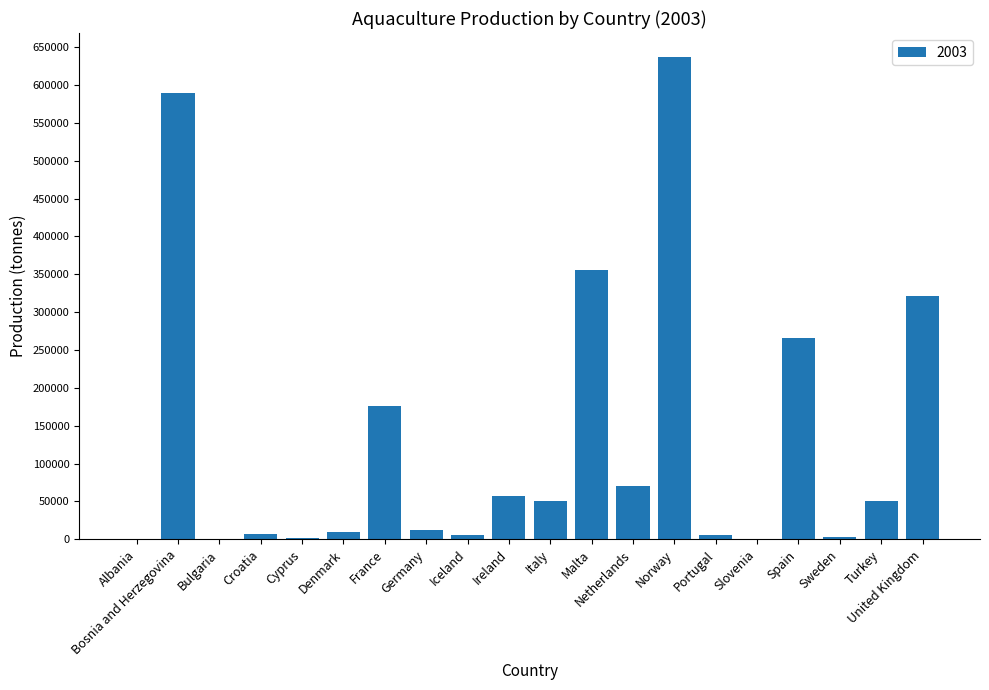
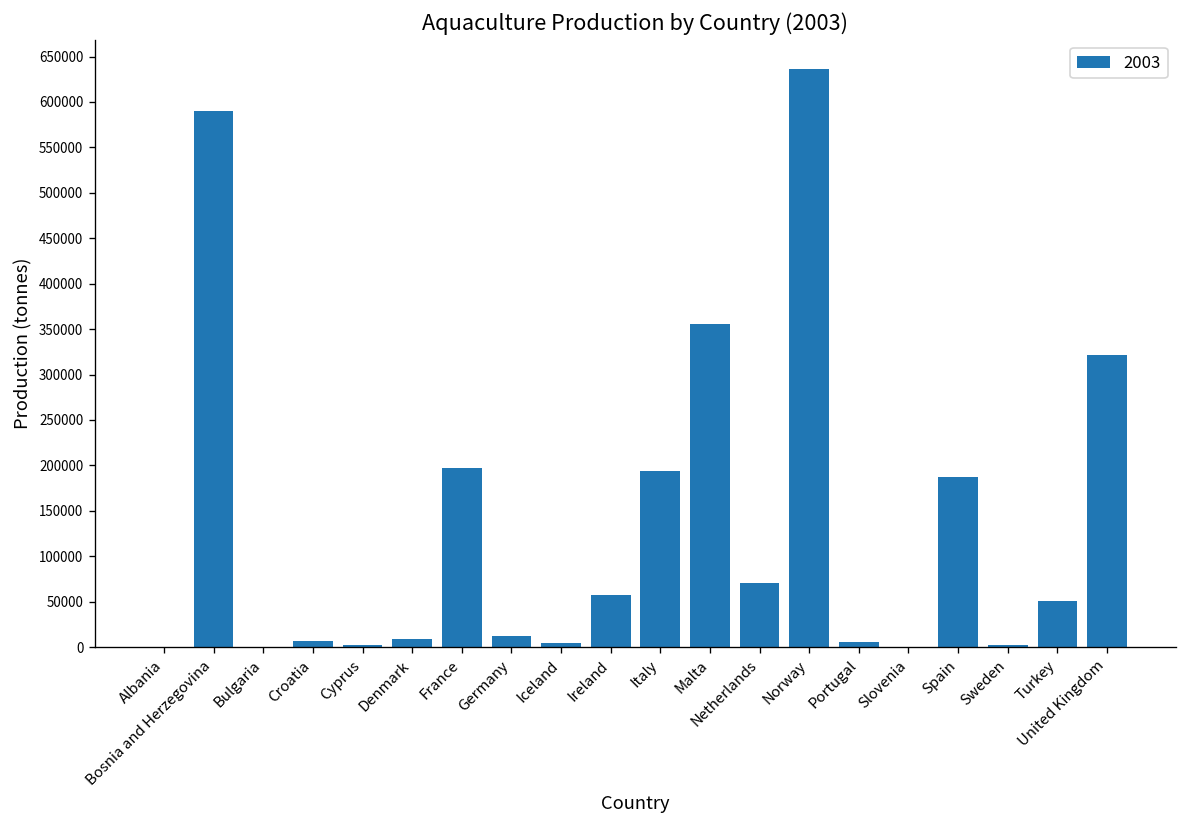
  {
    "Bosnia and Herzegovina": 590000,
    "Croatia": 10000,
    "Denmark": 10000,
-   "France": 180000,
+   "France": 200000,
    "Germany": 10000,
    "Iceland": 10000,
    "Ireland": 60000,
-   "Italy": 50000,
+   "Italy": 190000,
    "Malta": 360000,
    "Netherlands": 70000,
    "Norway": 640000,
    "Portugal": 10000,
-   "Spain": 270000,
+   "Spain": 190000,
    "Turkey": 50000,
    "United Kingdom": 320000
  }
